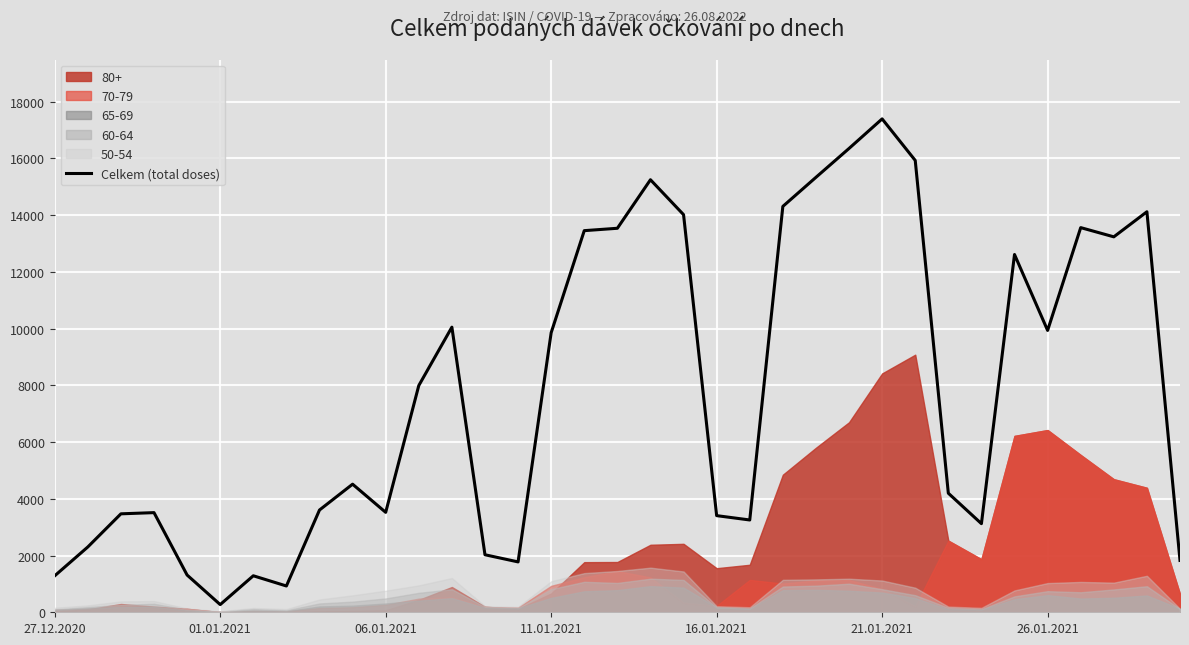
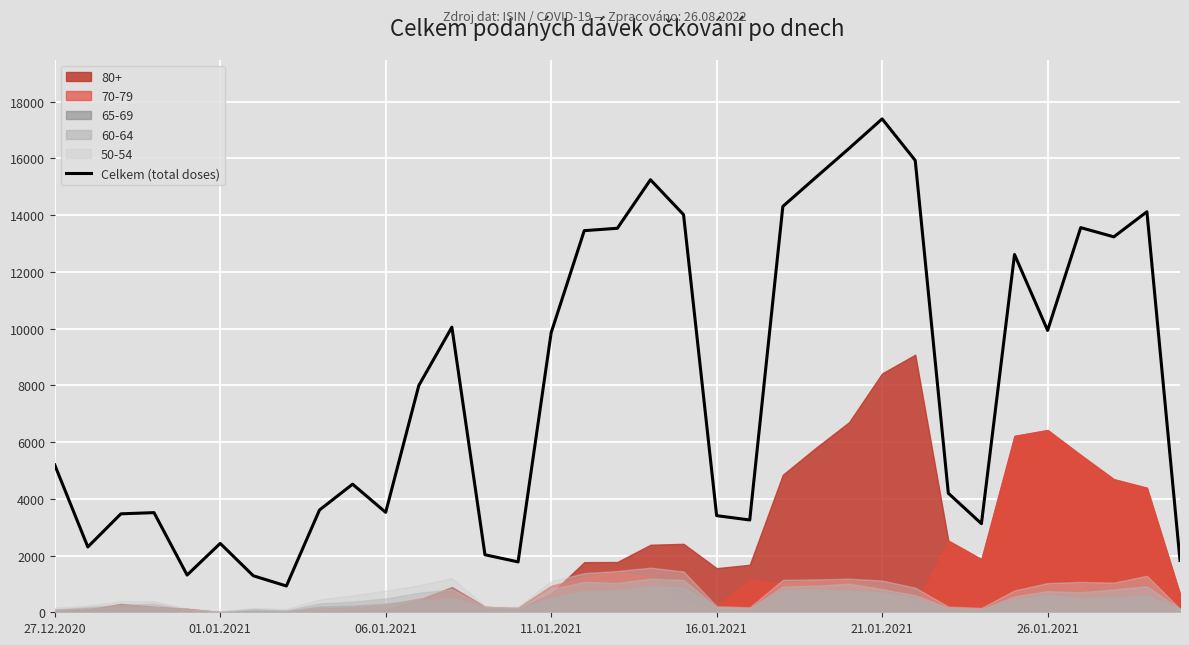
  {
    "Celkem (total doses)": {
-     "27.12.2020": 1300,
-     "01.01.2021": 300,
+     "27.12.2020": 5200,
+     "01.01.2021": 2400,
      "06.01.2021": 3500,
      "11.01.2021": 9900,
      "16.01.2021": 3400,
      "21.01.2021": 17400,
      "26.01.2021": 9900
    }
  }
